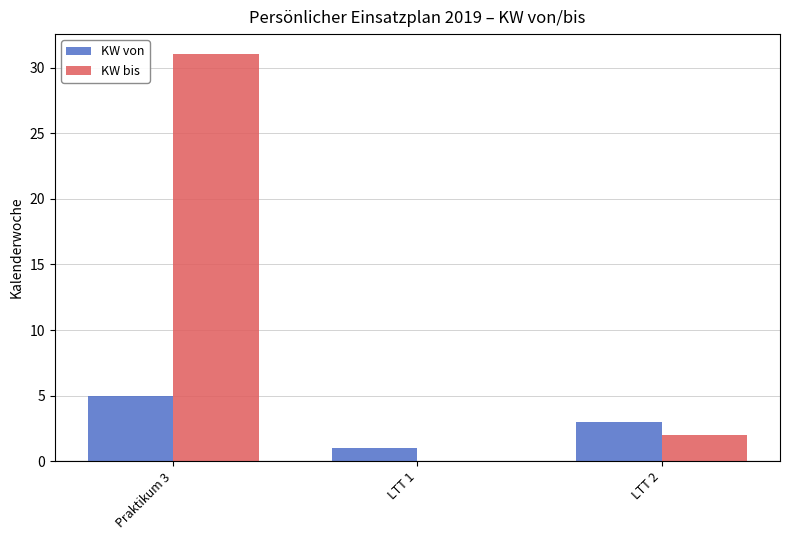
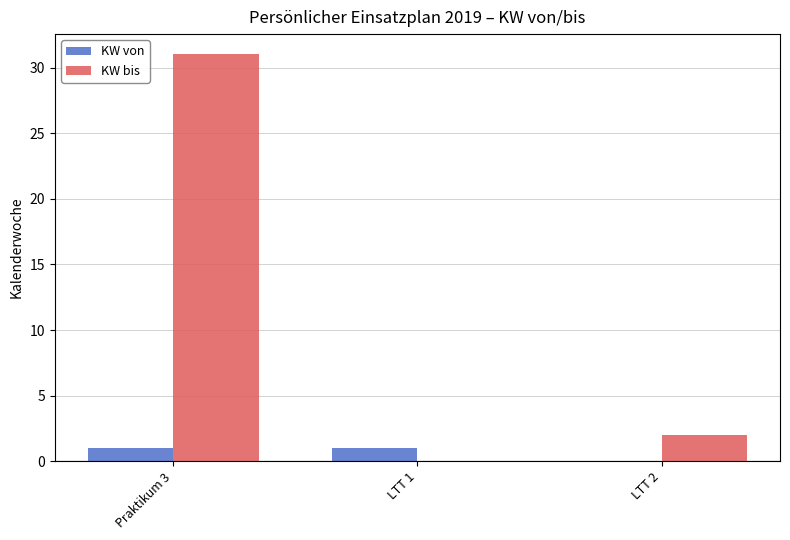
  {
    "KW von": {
-     "Praktikum 3": 5,
+     "Praktikum 3": 1,
      "LTT 1": 1,
-     "LTT 2": 3
+     "LTT 2": 0
    },
    "KW bis": {
      "Praktikum 3": 31,
      "LTT 1": 0,
      "LTT 2": 2
    }
  }
